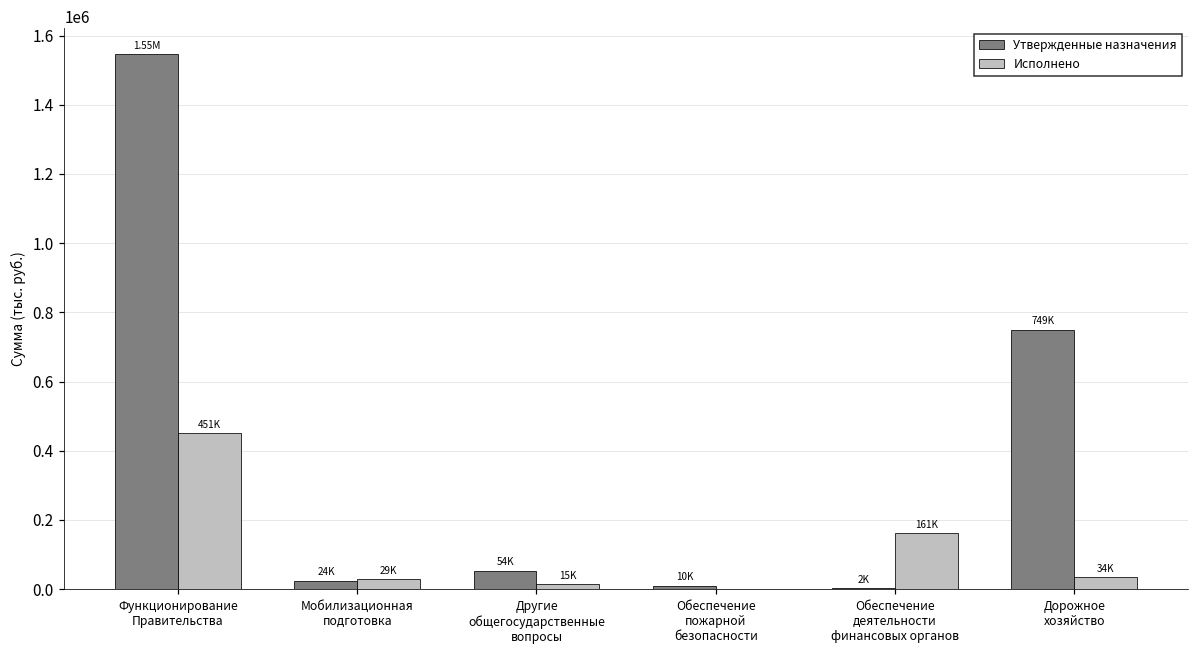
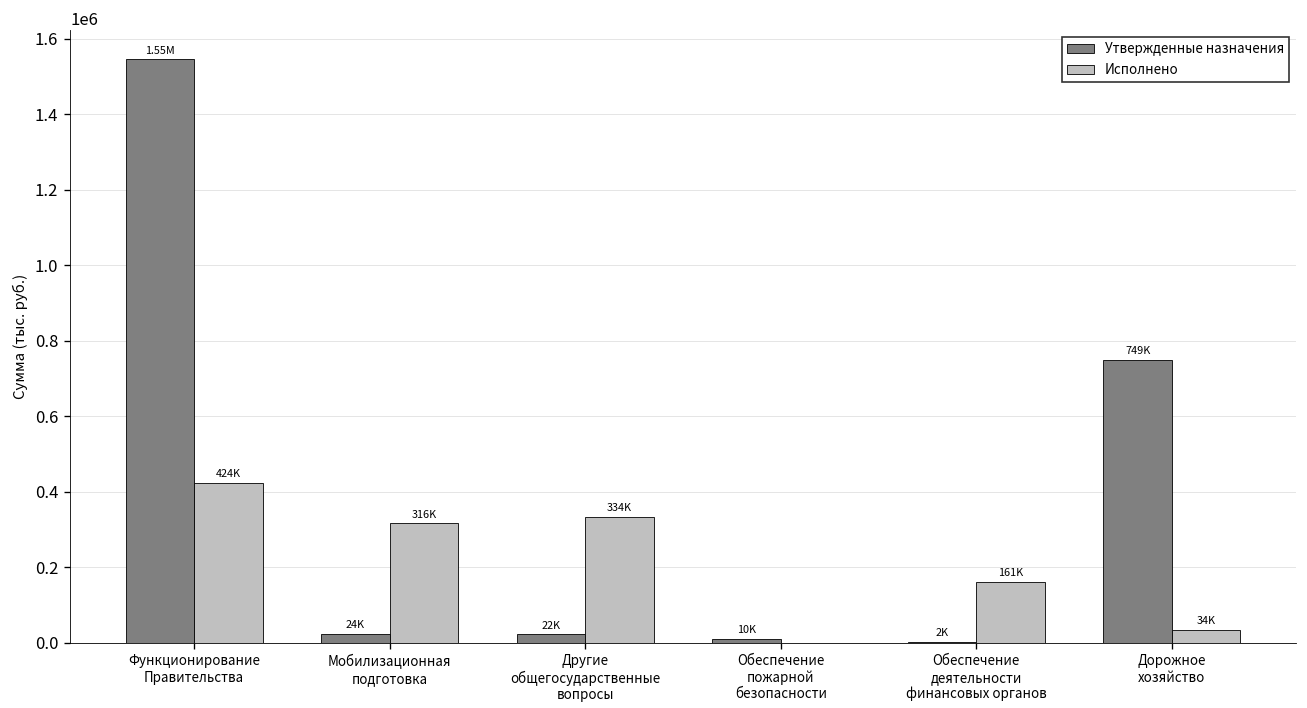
  {
    "Утвержденные назначения": {
      "Функционирование Правительства": "1.55M",
      "Мобилизационная подготовка": "24K",
-     "Другие общегосударственные вопросы": "54K",
+     "Другие общегосударственные вопросы": "22K",
      "Обеспечение пожарной безопасности": "10K",
      "Обеспечение деятельности финансовых органов": "2K",
      "Дорожное хозяйство": "749K"
    },
    "Исполнено": {
-     "Функционирование Правительства": "451K",
-     "Мобилизационная подготовка": "29K",
-     "Другие общегосударственные вопросы": "15K",
+     "Функционирование Правительства": "424K",
+     "Мобилизационная подготовка": "316K",
+     "Другие общегосударственные вопросы": "334K",
      "Обеспечение деятельности финансовых органов": "161K",
      "Дорожное хозяйство": "34K"
    }
  }
